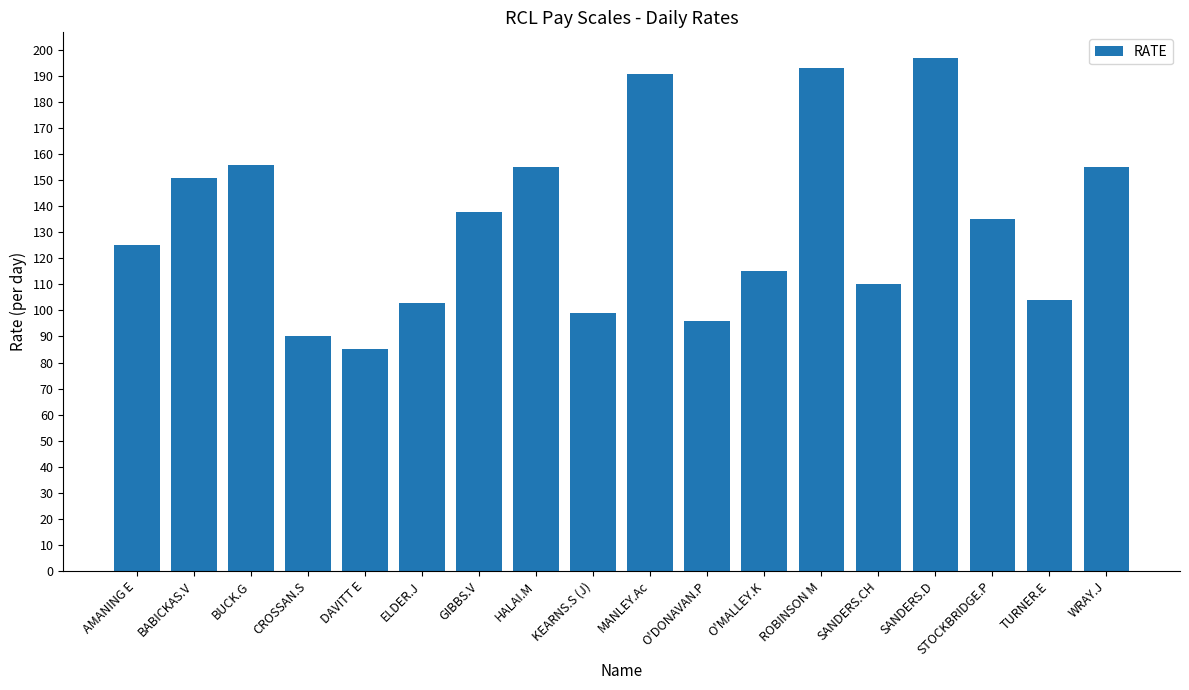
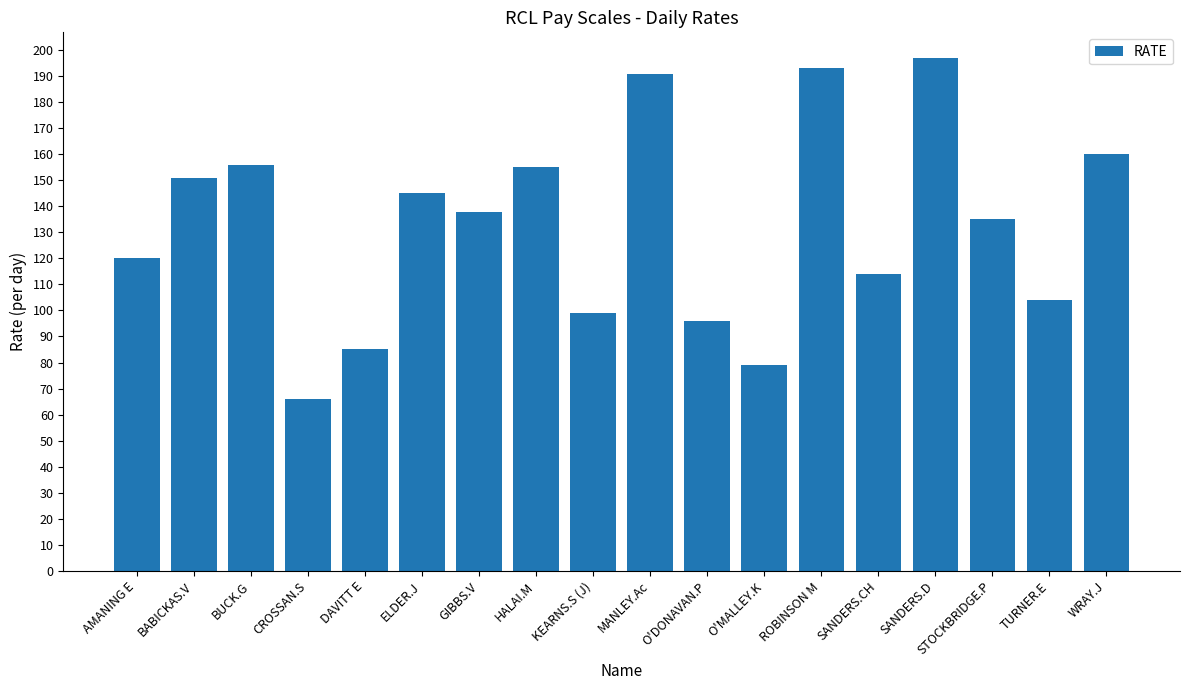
  {
-   "AMANING E": 125,
+   "AMANING E": 120,
    "BABICKAS.V": 151,
    "BUCK.G": 156,
-   "CROSSAN.S": 90,
+   "CROSSAN.S": 66,
    "DAVITT E": 85,
-   "ELDER.J": 103,
+   "ELDER.J": 145,
    "GIBBS.V": 138,
    "HALAI.M": 155,
    "KEARNS.S (J)": 99,
    "MANLEY.Ac": 191,
    "O'DONAVAN.P": 96,
-   "O'MALLEY.K": 115,
+   "O'MALLEY.K": 79,
    "ROBINSON M": 193,
-   "SANDERS.CH": 110,
+   "SANDERS.CH": 114,
    "SANDERS.D": 197,
    "STOCKBRIDGE.P": 135,
    "TURNER.E": 104,
-   "WRAY.J": 155
+   "WRAY.J": 160
  }
